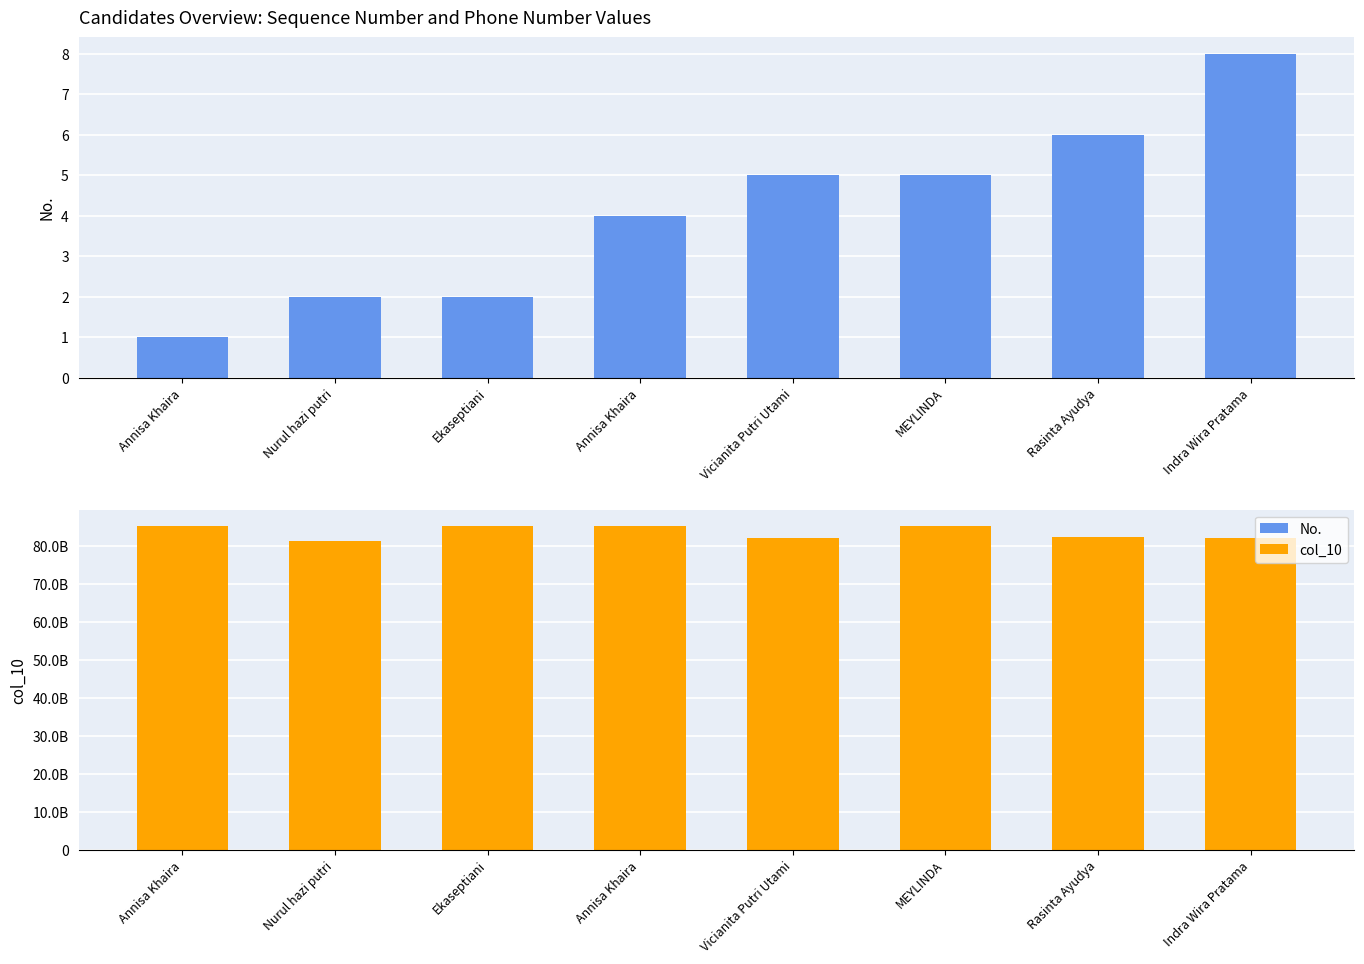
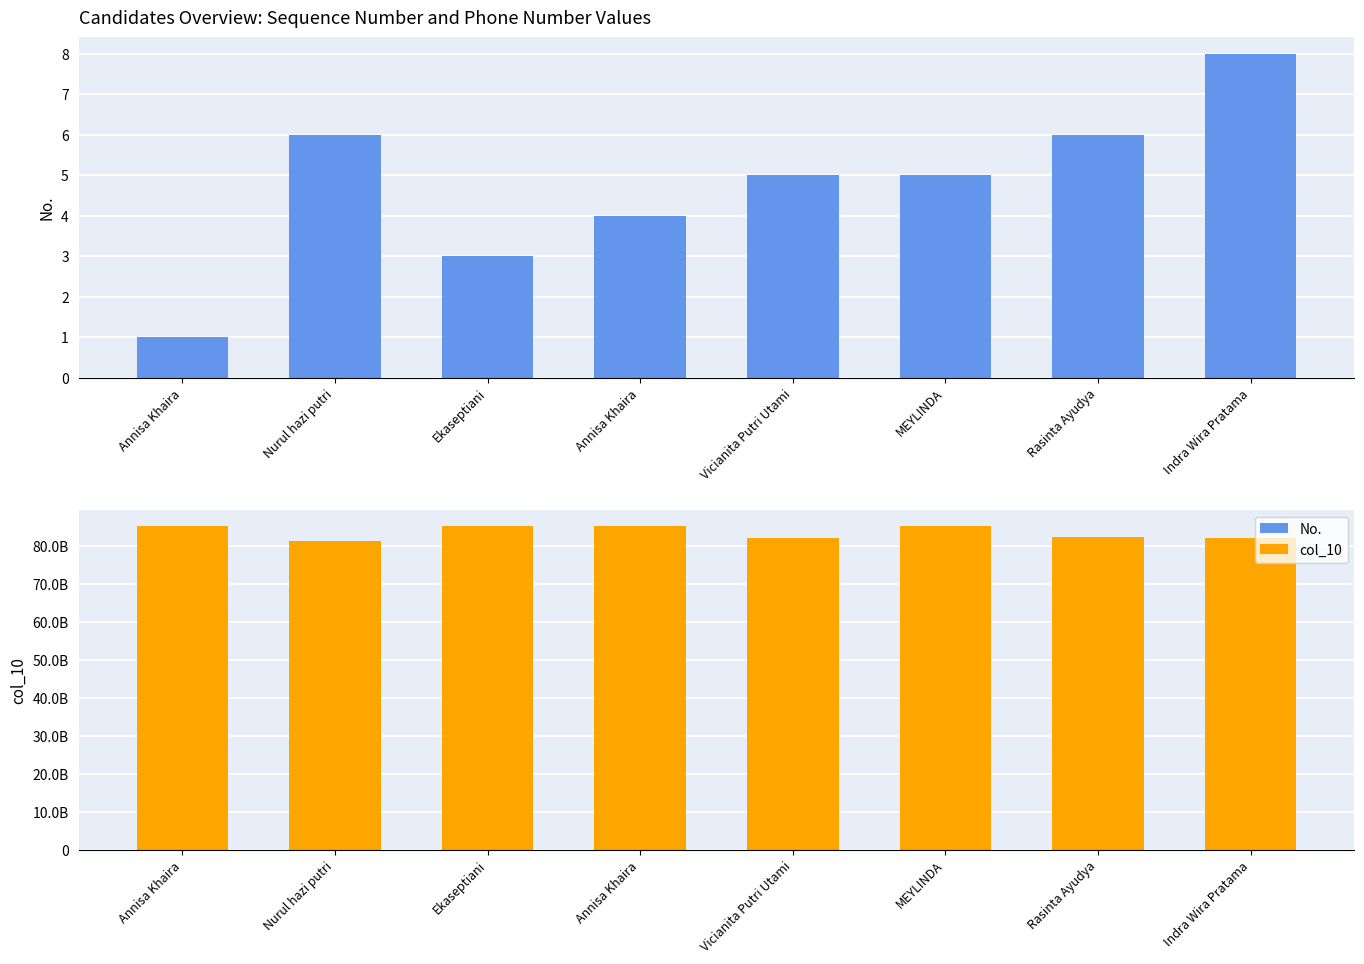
  {
    "Candidates Overview: Sequence Number and Phone Number Values": {
-     "Nurul hazi putri": 2,
-     "Ekaseptiani": 2,
+     "Nurul hazi putri": 6,
+     "Ekaseptiani": 3,
      "Vicianita Putri Utami": 5,
      "MEYLINDA": 5,
      "Rasinta Ayudya": 6,
      "Indra Wira Pratama": 8
    }
  }
